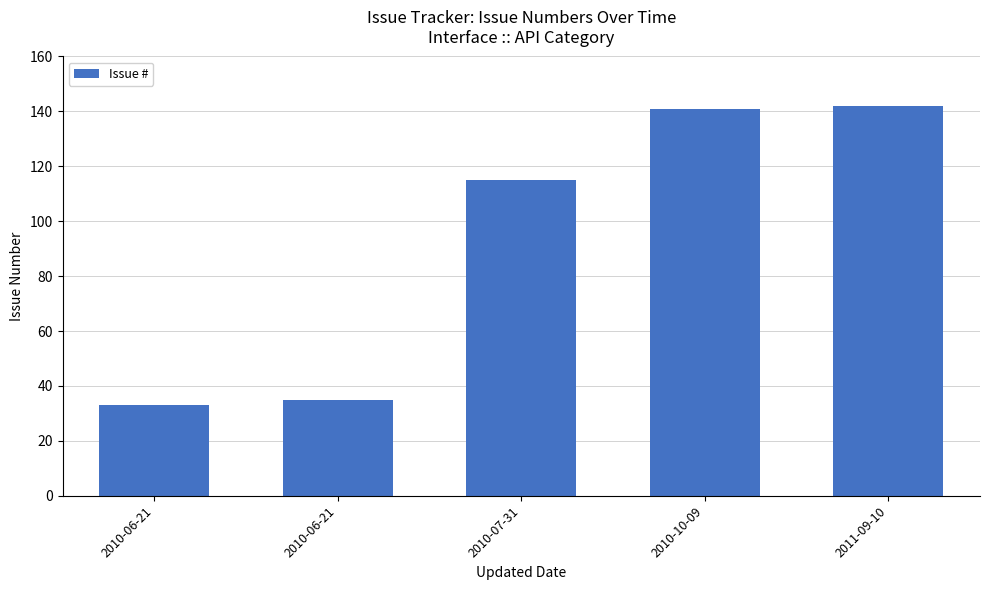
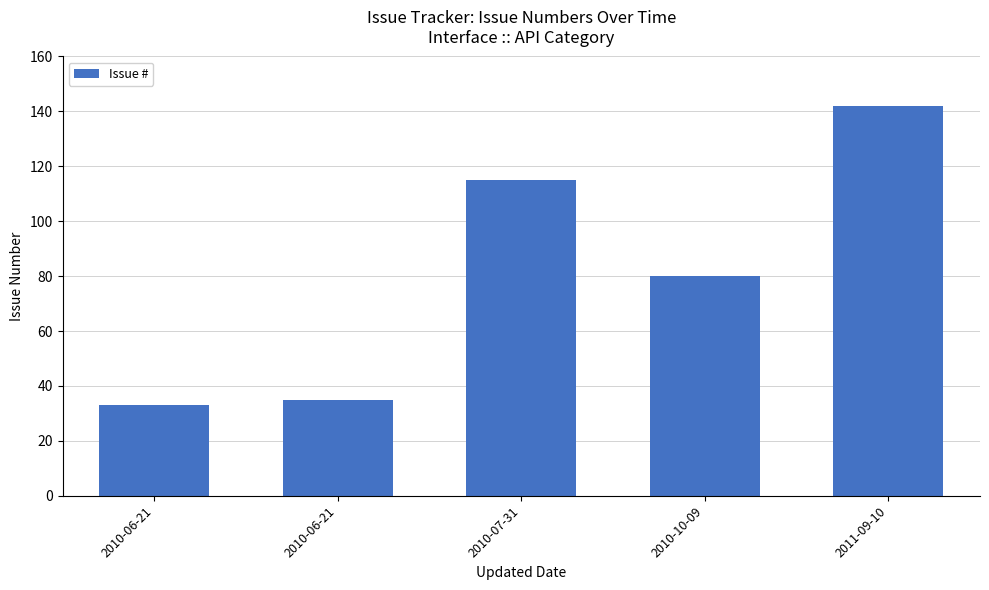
  {
    "2010-07-31": 115,
-   "2010-10-09": 141,
+   "2010-10-09": 80,
    "2011-09-10": 142
  }
